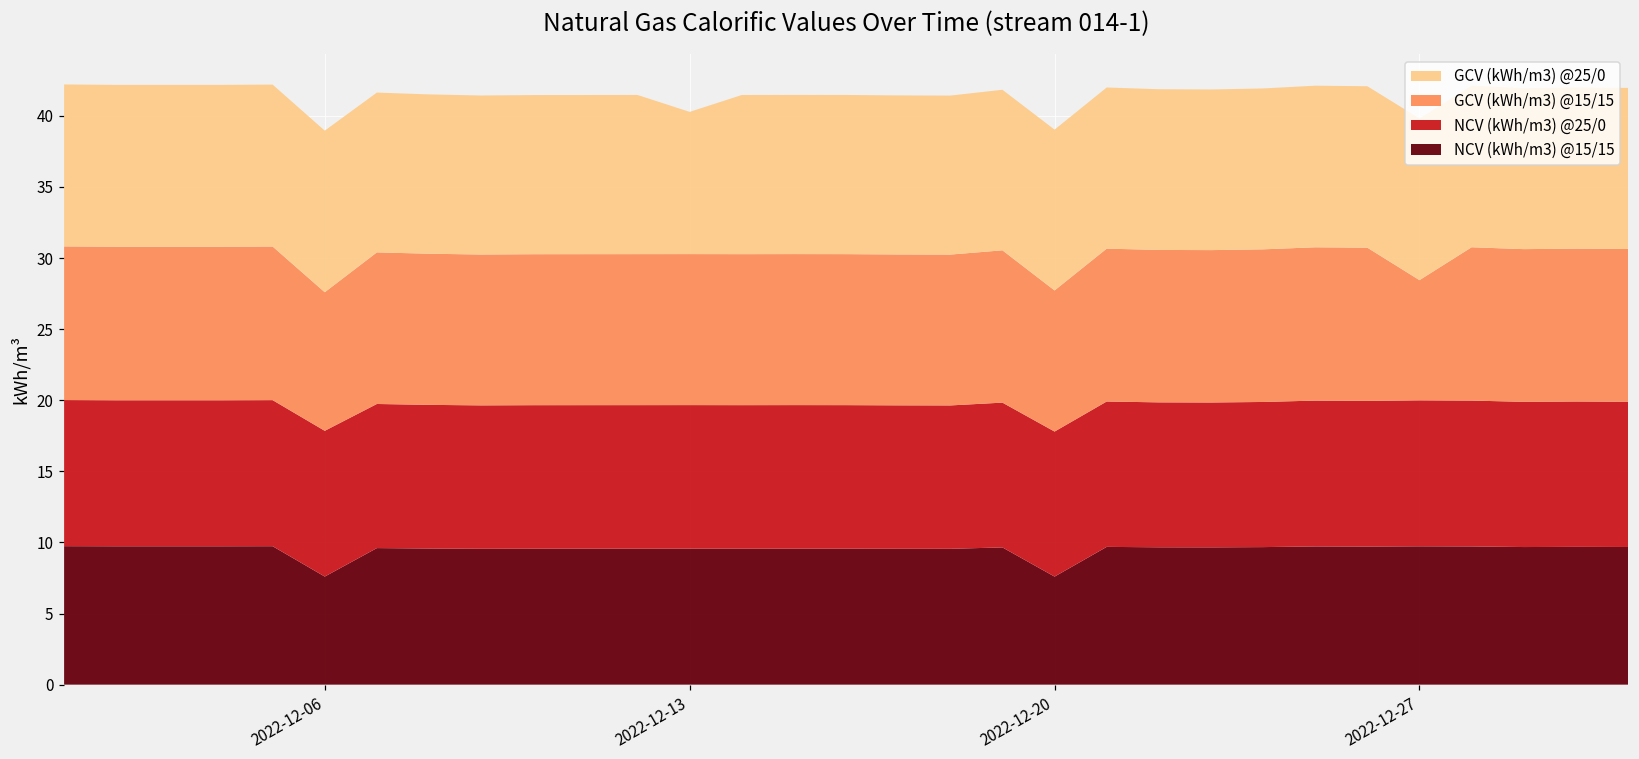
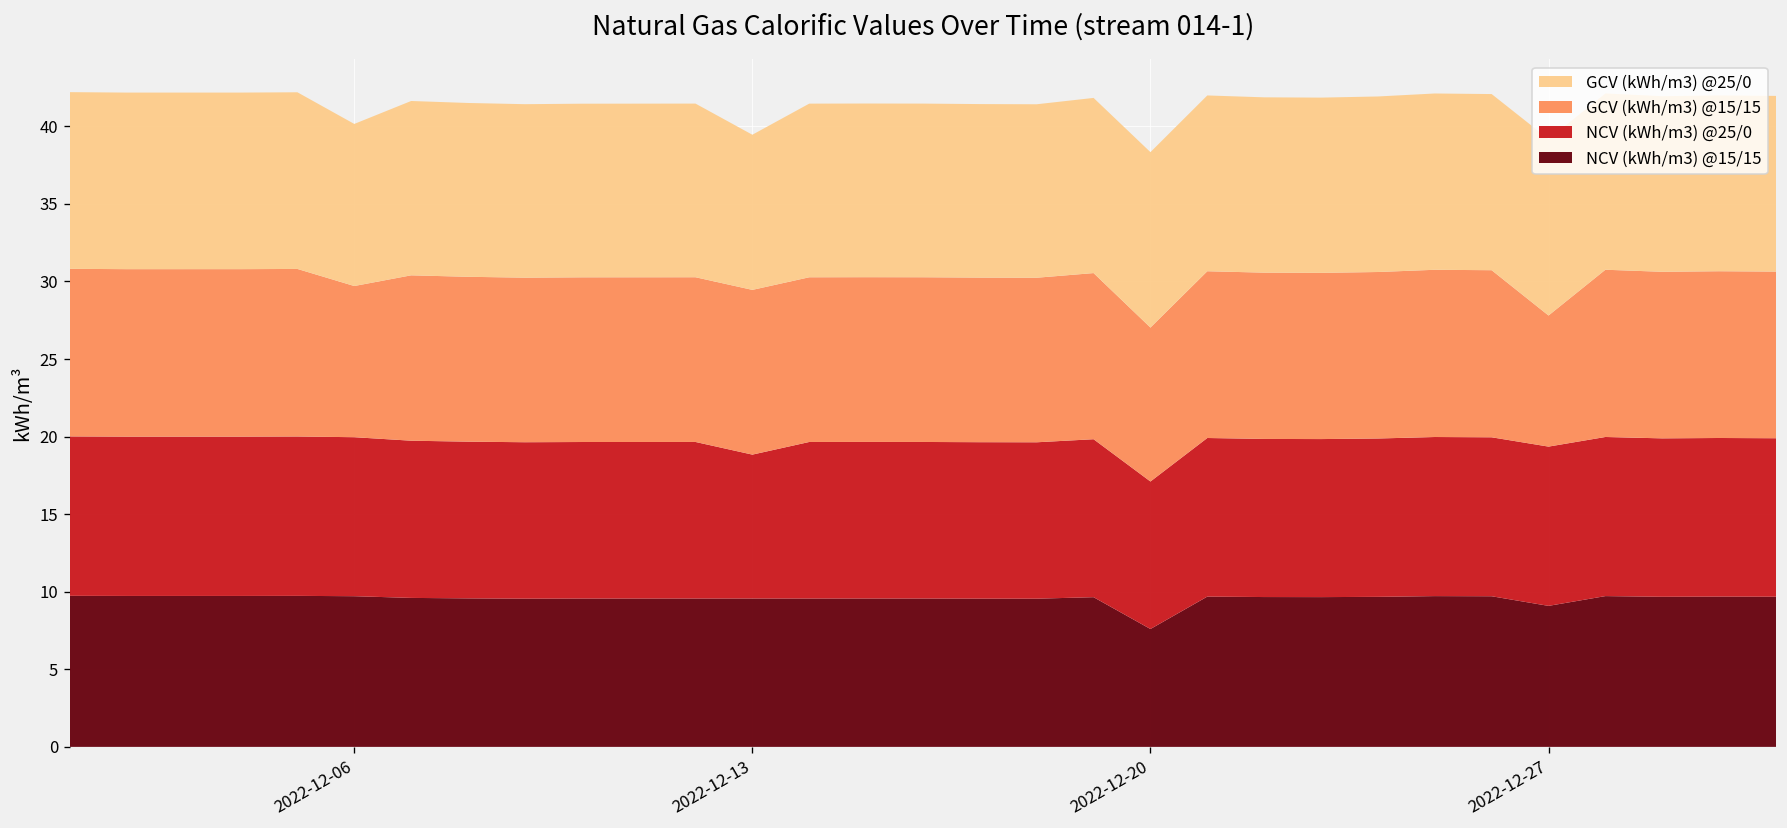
  {
    "NCV (kWh/m3) @15/15": {
-     "2022-12-06": 7.6,
+     "2022-12-06": 9.7,
      "2022-12-13": 9.6,
      "2022-12-20": 7.6,
-     "2022-12-27": 9.7
+     "2022-12-27": 9.1
    },
    "NCV (kWh/m3) @25/0": {
      "2022-12-06": 10.2,
-     "2022-12-13": 10.1,
-     "2022-12-20": 10.2,
+     "2022-12-13": 9.3,
+     "2022-12-20": 9.5,
      "2022-12-27": 10.3
    },
    "GCV (kWh/m3) @15/15": {
      "2022-12-06": 9.7,
      "2022-12-13": 10.6,
      "2022-12-20": 9.9,
      "2022-12-27": 8.4
    },
    "GCV (kWh/m3) @25/0": {
-     "2022-12-06": 11.4,
+     "2022-12-06": 10.4,
      "2022-12-13": 10.0,
      "2022-12-20": 11.3
    }
  }
